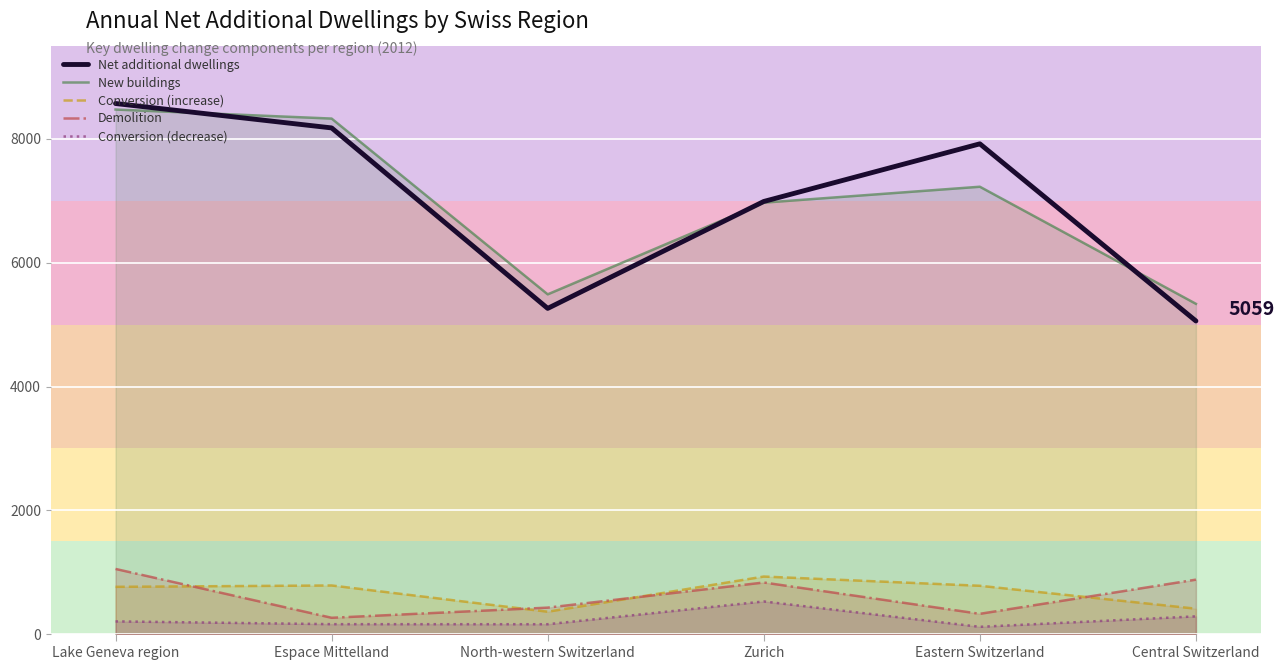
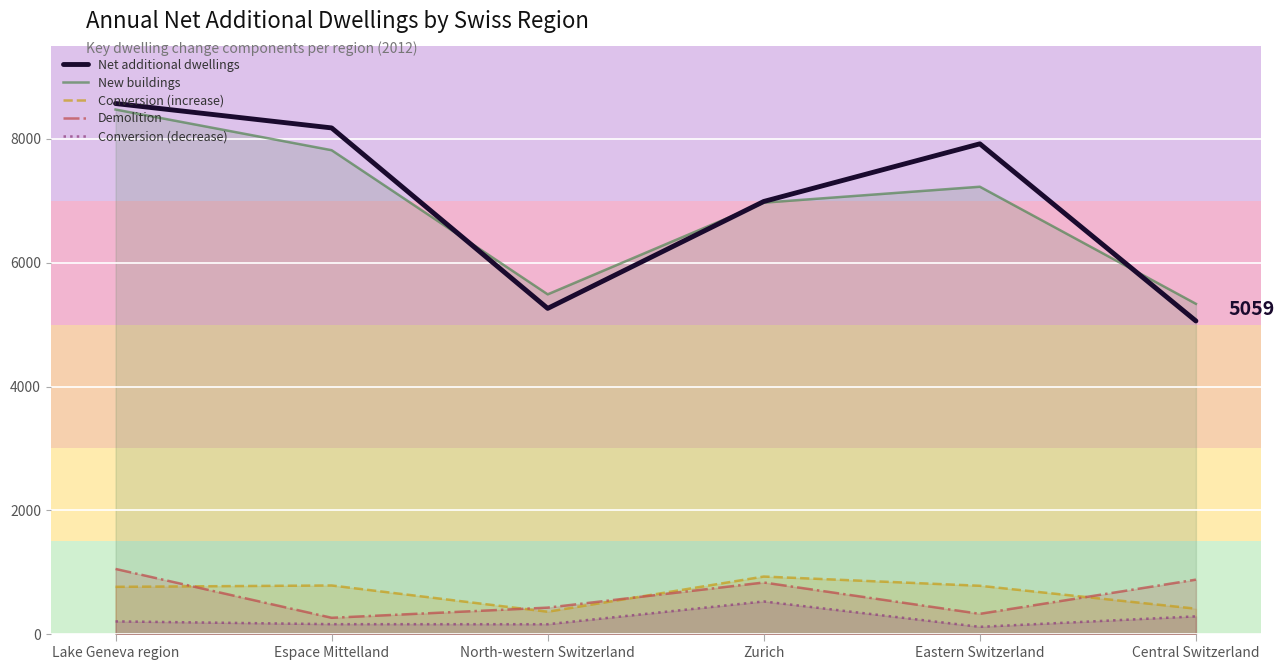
  {
    "Net additional dwellings": {
      "Espace Mittelland": 8200,
      "North-western Switzerland": 5300,
      "Eastern Switzerland": 7900,
      "Central Switzerland": 5100
    },
    "New buildings": {
-     "Espace Mittelland": 8300,
+     "Espace Mittelland": 7800,
      "North-western Switzerland": 5500,
      "Eastern Switzerland": 7200,
      "Central Switzerland": 5300
    },
    "Conversion (increase)": {
      "Lake Geneva region": 800,
      "Espace Mittelland": 800,
      "North-western Switzerland": 400,
      "Zurich": 900,
      "Eastern Switzerland": 800,
      "Central Switzerland": 400
    },
    "Demolition": {
      "Lake Geneva region": 1100,
      "Espace Mittelland": 300,
      "North-western Switzerland": 400,
      "Zurich": 800,
      "Eastern Switzerland": 300,
      "Central Switzerland": 900
    },
    "Conversion (decrease)": {
      "Lake Geneva region": 200,
      "Espace Mittelland": 200,
      "North-western Switzerland": 200,
      "Zurich": 500,
      "Eastern Switzerland": 100,
      "Central Switzerland": 300
    }
  }
